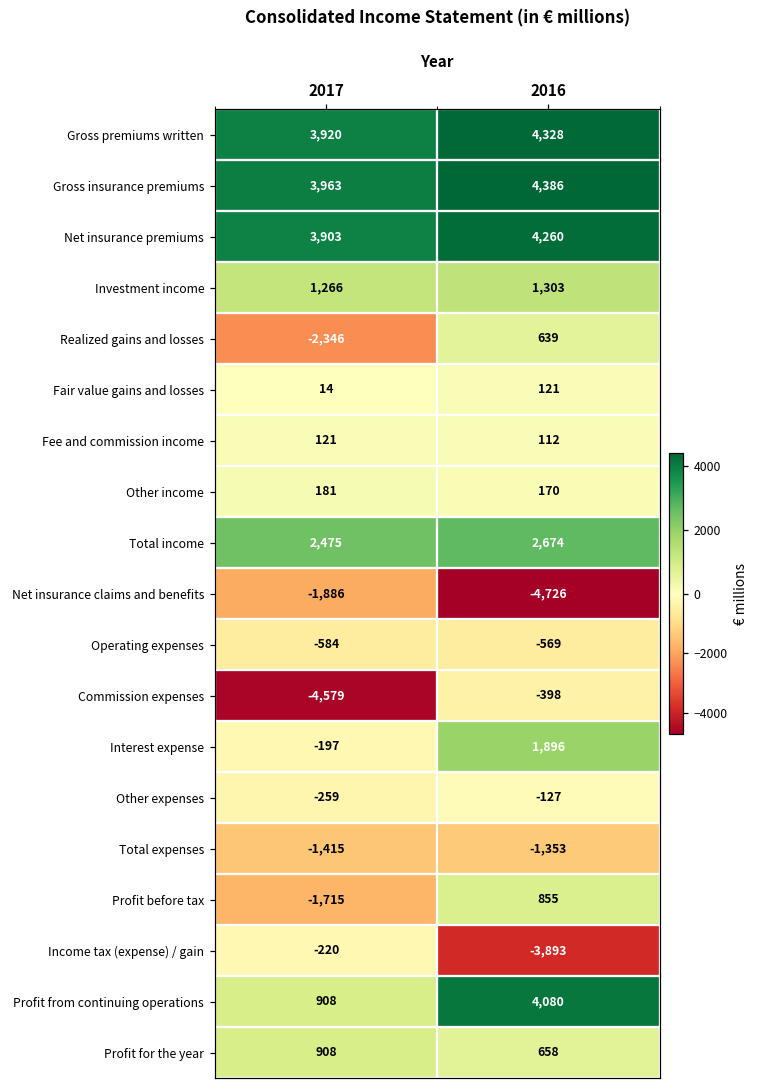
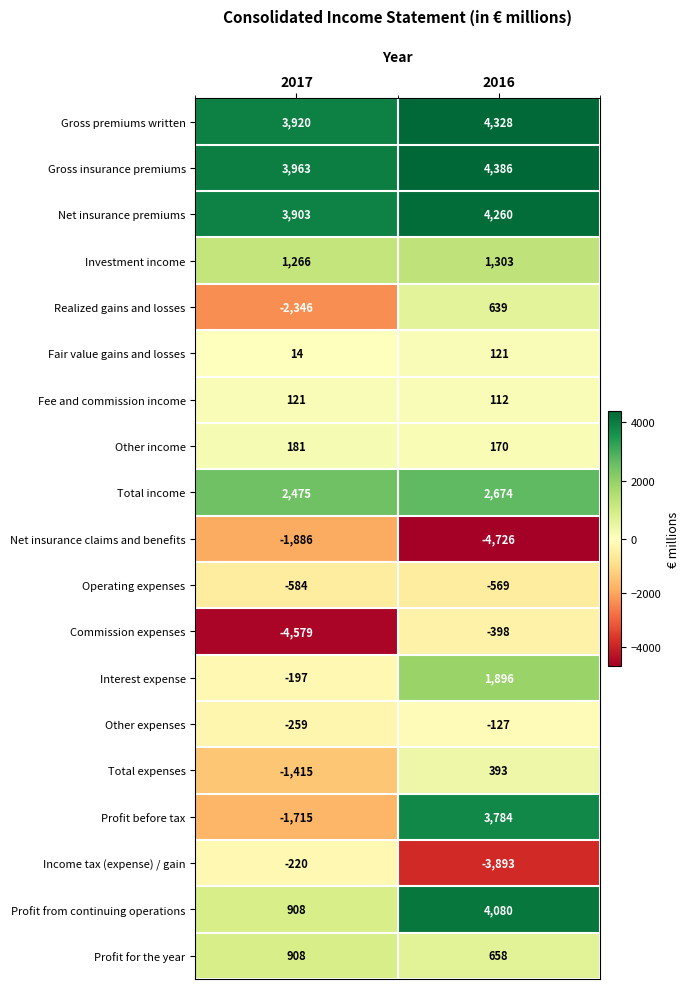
  {
    "Gross premiums written": {
      "2017": "3,920",
      "2016": "4,328"
    },
    "Gross insurance premiums": {
      "2017": "3,963",
      "2016": "4,386"
    },
    "Net insurance premiums": {
      "2017": "3,903",
      "2016": "4,260"
    },
    "Investment income": {
      "2017": "1,266",
      "2016": "1,303"
    },
    "Realized gains and losses": {
      "2017": "-2,346",
      "2016": "639"
    },
    "Fair value gains and losses": {
      "2017": "14",
      "2016": "121"
    },
    "Fee and commission income": {
      "2017": "121",
      "2016": "112"
    },
    "Other income": {
      "2017": "181",
      "2016": "170"
    },
    "Total income": {
      "2017": "2,475",
      "2016": "2,674"
    },
    "Net insurance claims and benefits": {
      "2017": "-1,886",
      "2016": "-4,726"
    },
    "Operating expenses": {
      "2017": "-584",
      "2016": "-569"
    },
    "Commission expenses": {
      "2017": "-4,579",
      "2016": "-398"
    },
    "Interest expense": {
      "2017": "-197",
      "2016": "1,896"
    },
    "Other expenses": {
      "2017": "-259",
      "2016": "-127"
    },
    "Total expenses": {
      "2017": "-1,415",
-     "2016": "-1,353"
+     "2016": "393"
    },
    "Profit before tax": {
      "2017": "-1,715",
-     "2016": "855"
+     "2016": "3,784"
    },
    "Income tax (expense) / gain": {
      "2017": "-220",
      "2016": "-3,893"
    },
    "Profit from continuing operations": {
      "2017": "908",
      "2016": "4,080"
    },
    "Profit for the year": {
      "2017": "908",
      "2016": "658"
    }
  }
